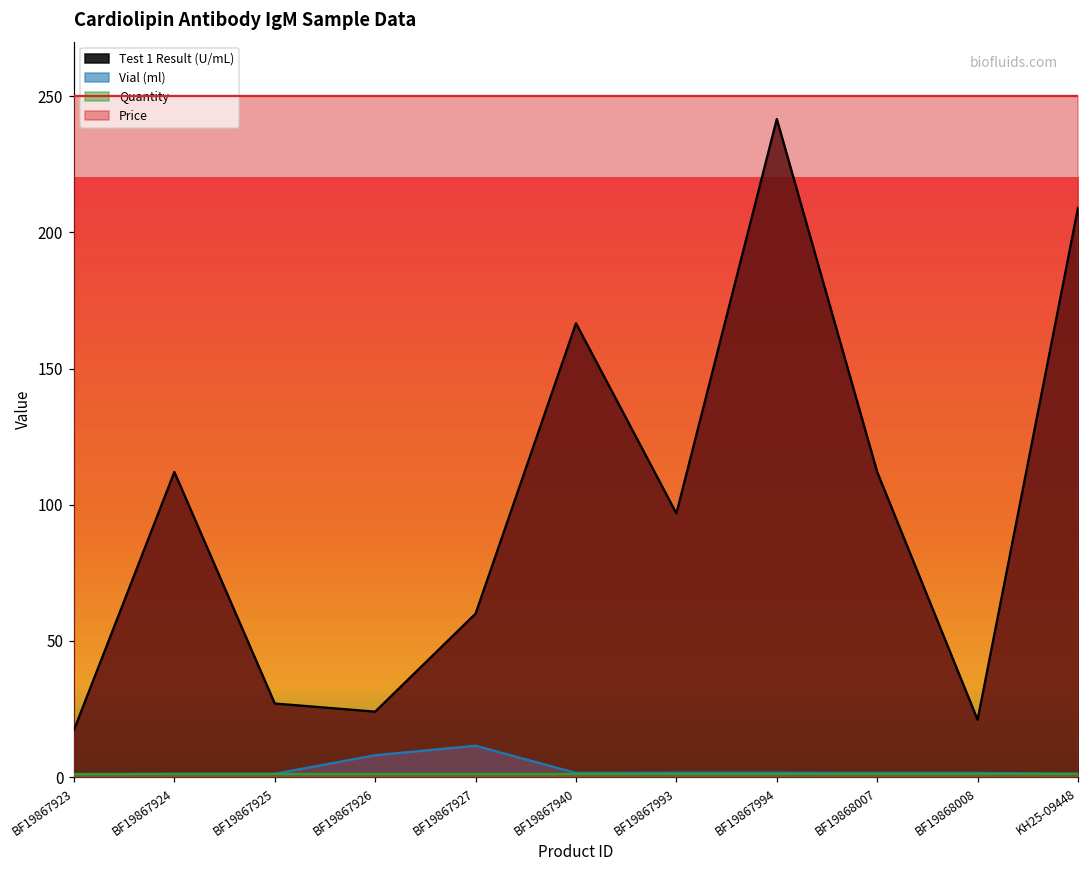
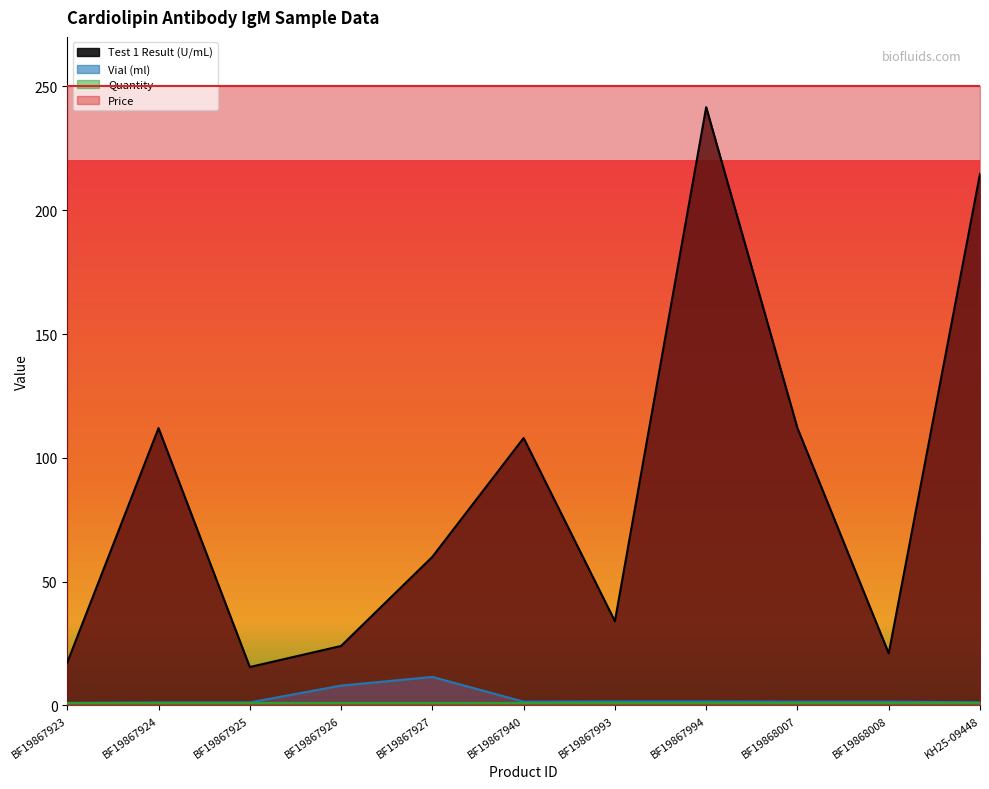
  {
    "Test 1 Result (U/mL)": {
      "BF19867923": 17,
      "BF19867924": 112,
-     "BF19867925": 27,
+     "BF19867925": 16,
      "BF19867926": 24,
      "BF19867927": 60,
-     "BF19867940": 167,
-     "BF19867993": 97,
+     "BF19867940": 108,
+     "BF19867993": 34,
      "BF19867994": 242,
      "BF19868007": 112,
      "BF19868008": 21,
-     "KH25-09448": 209
+     "KH25-09448": 215
    },
    "Vial (ml)": {
      "BF19867926": 8,
      "BF19867927": 12
    },
    "Quantity": {
      "BF19867926": 1,
      "BF19867927": 1
    },
    "Price": {
      "BF19867923": 250,
      "BF19867925": 250,
      "BF19867926": 250,
      "BF19867927": 250,
      "BF19867940": 250,
      "BF19867993": 250,
      "BF19867994": 250,
      "BF19868007": 250,
      "BF19868008": 250,
      "KH25-09448": 250
    }
  }
